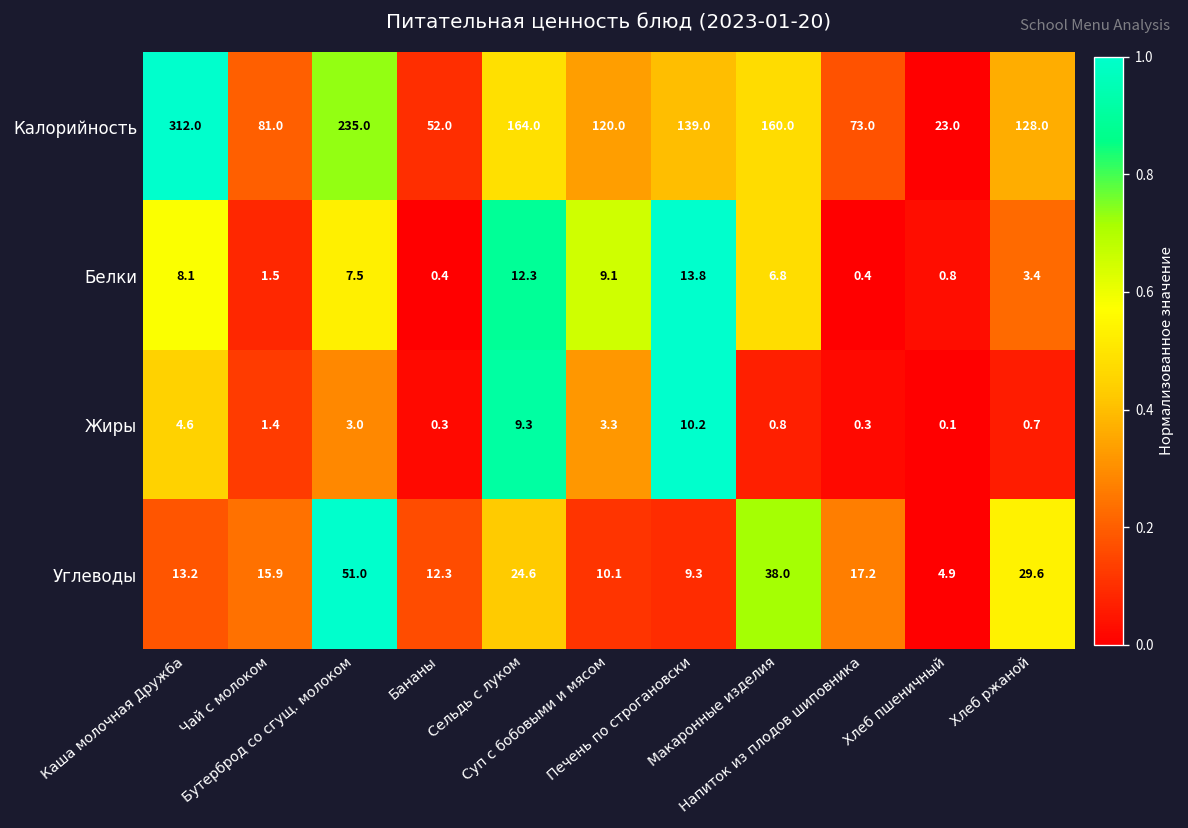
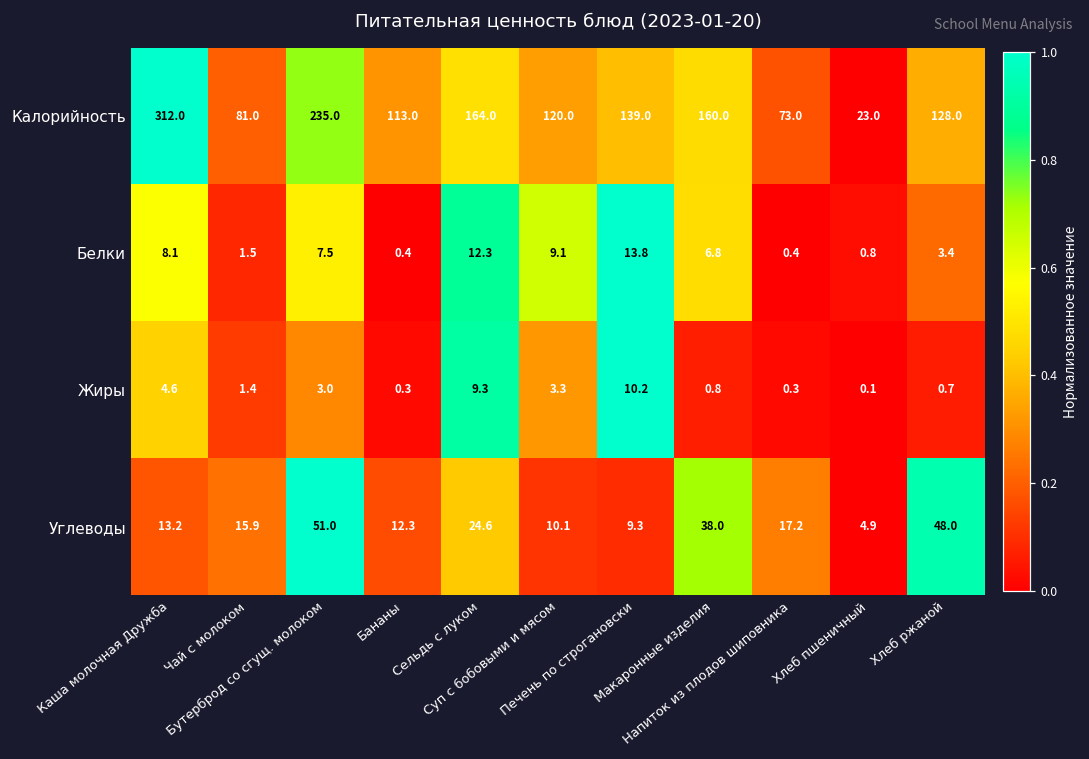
  {
    "Калорийность": {
      "Каша молочная Дружба": 312.0,
      "Чай с молоком": 81.0,
      "Бутерброд со сгущ. молоком": 235.0,
-     "Бананы": 52.0,
+     "Бананы": 113.0,
      "Сельдь с луком": 164.0,
      "Суп с бобовыми и мясом": 120.0,
      "Печень по строгановски": 139.0,
      "Макаронные изделия": 160.0,
      "Напиток из плодов шиповника": 73.0,
      "Хлеб пшеничный": 23.0,
      "Хлеб ржаной": 128.0
    },
    "Белки": {
      "Каша молочная Дружба": 8.1,
      "Чай с молоком": 1.5,
      "Бутерброд со сгущ. молоком": 7.5,
      "Бананы": 0.4,
      "Сельдь с луком": 12.3,
      "Суп с бобовыми и мясом": 9.1,
      "Печень по строгановски": 13.8,
      "Макаронные изделия": 6.8,
      "Напиток из плодов шиповника": 0.4,
      "Хлеб пшеничный": 0.8,
      "Хлеб ржаной": 3.4
    },
    "Жиры": {
      "Каша молочная Дружба": 4.6,
      "Чай с молоком": 1.4,
      "Бутерброд со сгущ. молоком": 3.0,
      "Бананы": 0.3,
      "Сельдь с луком": 9.3,
      "Суп с бобовыми и мясом": 3.3,
      "Печень по строгановски": 10.2,
      "Макаронные изделия": 0.8,
      "Напиток из плодов шиповника": 0.3,
      "Хлеб пшеничный": 0.1,
      "Хлеб ржаной": 0.7
    },
    "Углеводы": {
      "Каша молочная Дружба": 13.2,
      "Чай с молоком": 15.9,
      "Бутерброд со сгущ. молоком": 51.0,
      "Бананы": 12.3,
      "Сельдь с луком": 24.6,
      "Суп с бобовыми и мясом": 10.1,
      "Печень по строгановски": 9.3,
      "Макаронные изделия": 38.0,
      "Напиток из плодов шиповника": 17.2,
      "Хлеб пшеничный": 4.9,
-     "Хлеб ржаной": 29.6
+     "Хлеб ржаной": 48.0
    }
  }
